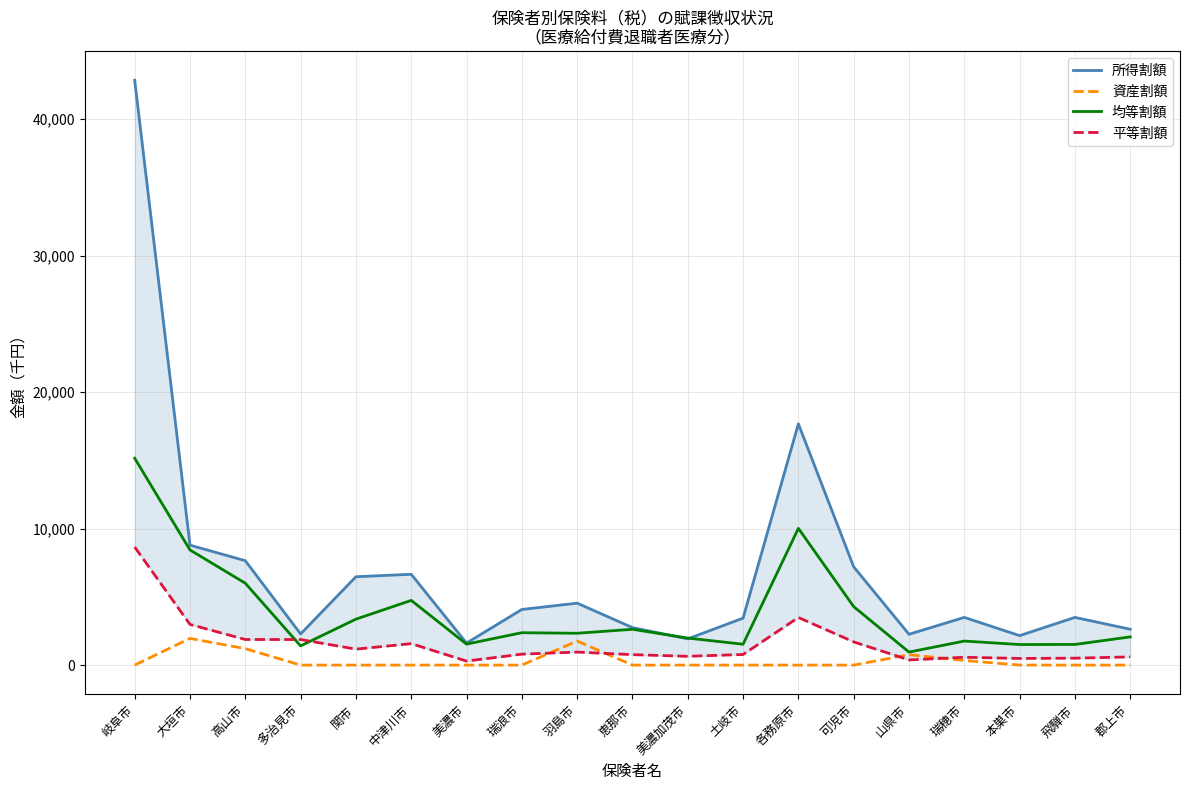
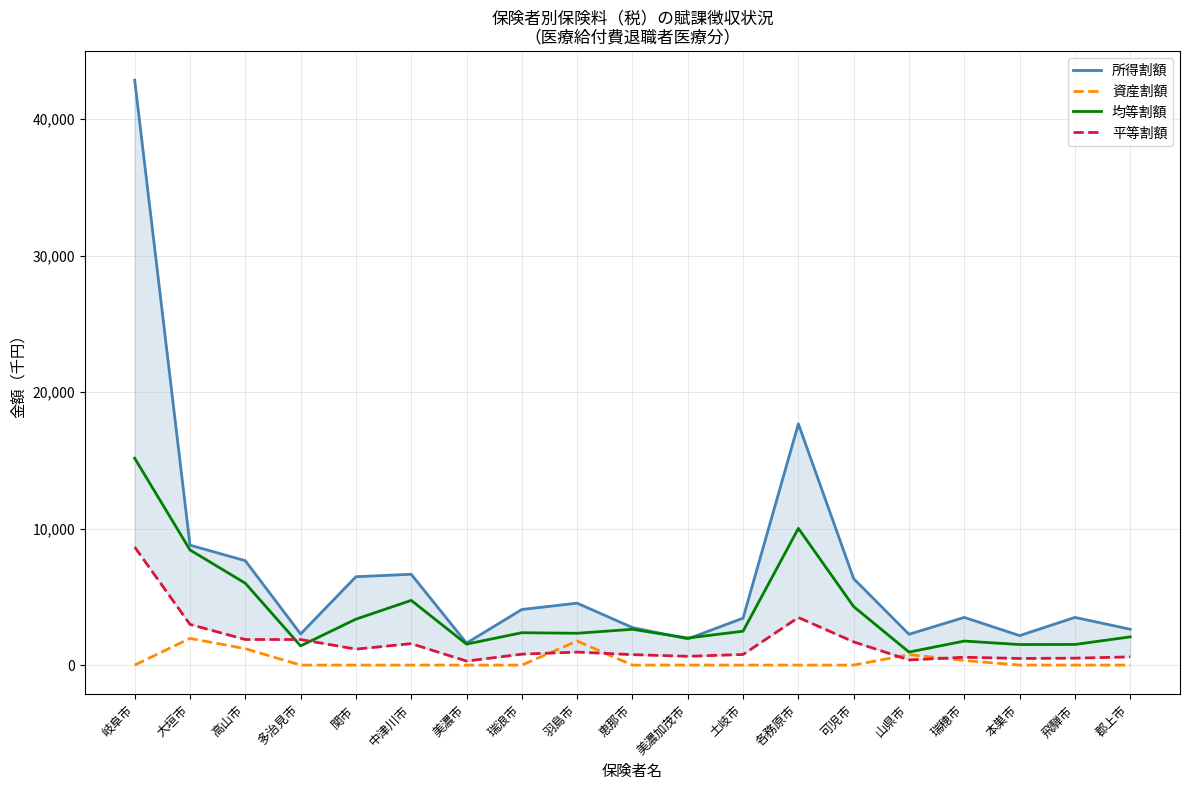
  {
    "所得割額": {
      "岐阜市": "42,900",
      "大垣市": "8,800",
      "高山市": "7,600",
      "多治見市": "2,300",
      "関市": "6,500",
      "中津川市": "6,700",
      "瑞浪市": "4,100",
      "羽島市": "4,500",
      "土岐市": "3,400",
      "各務原市": "17,700",
-     "可児市": "7,200",
+     "可児市": "6,300",
      "山県市": "2,300",
      "瑞穂市": "3,500",
      "本巣市": "2,200",
      "飛騨市": "3,500",
      "郡上市": "2,600"
    },
    "資産割額": {
      "岐阜市": "0",
      "大垣市": "2,000",
      "高山市": "1,200",
      "多治見市": "0",
      "関市": "0",
      "中津川市": "0",
      "美濃市": "0",
      "瑞浪市": "0",
      "羽島市": "1,800",
      "恵那市": "0",
      "美濃加茂市": "0",
      "土岐市": "0",
      "各務原市": "0",
      "可児市": "0",
      "瑞穂市": "300",
      "本巣市": "0",
      "飛騨市": "0",
      "郡上市": "0"
    },
    "均等割額": {
      "岐阜市": "15,200",
      "大垣市": "8,400",
      "高山市": "6,000",
      "多治見市": "1,400",
      "関市": "3,400",
      "中津川市": "4,700",
      "瑞浪市": "2,400",
      "羽島市": "2,300",
-     "土岐市": "1,500",
+     "土岐市": "2,500",
      "各務原市": "10,000",
      "可児市": "4,300",
      "瑞穂市": "1,800",
      "本巣市": "1,500",
      "飛騨市": "1,500",
      "郡上市": "2,100"
    },
    "平等割額": {
      "岐阜市": "8,700",
      "大垣市": "3,000",
      "高山市": "1,900",
      "多治見市": "1,900",
      "関市": "1,200",
      "中津川市": "1,600",
      "美濃市": "300",
      "瑞浪市": "800",
      "羽島市": "1,000",
      "恵那市": "800",
      "美濃加茂市": "600",
      "土岐市": "800",
      "各務原市": "3,500",
      "可児市": "1,700",
      "山県市": "400",
      "瑞穂市": "600",
      "本巣市": "500",
      "飛騨市": "500",
      "郡上市": "600"
    }
  }
